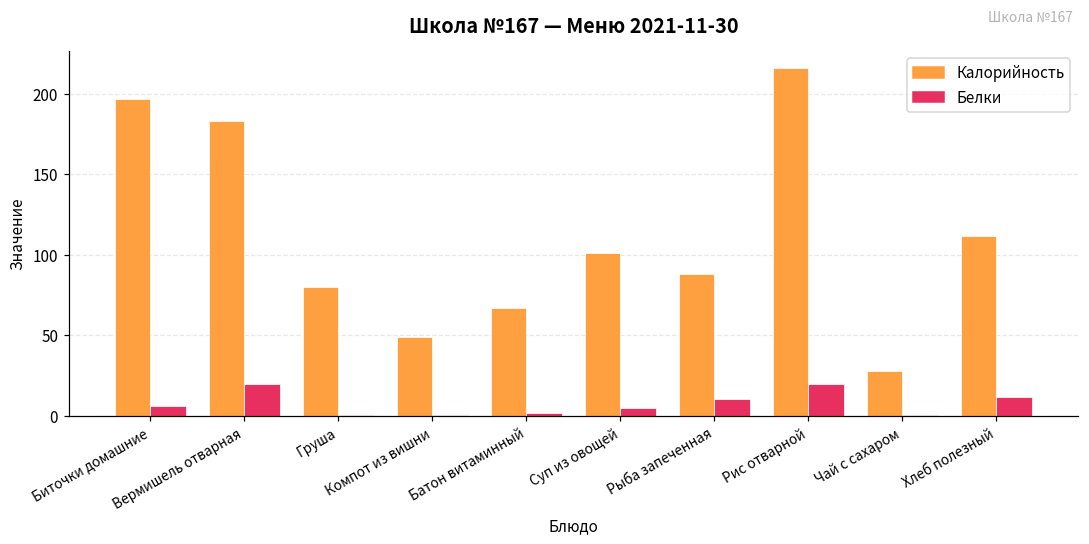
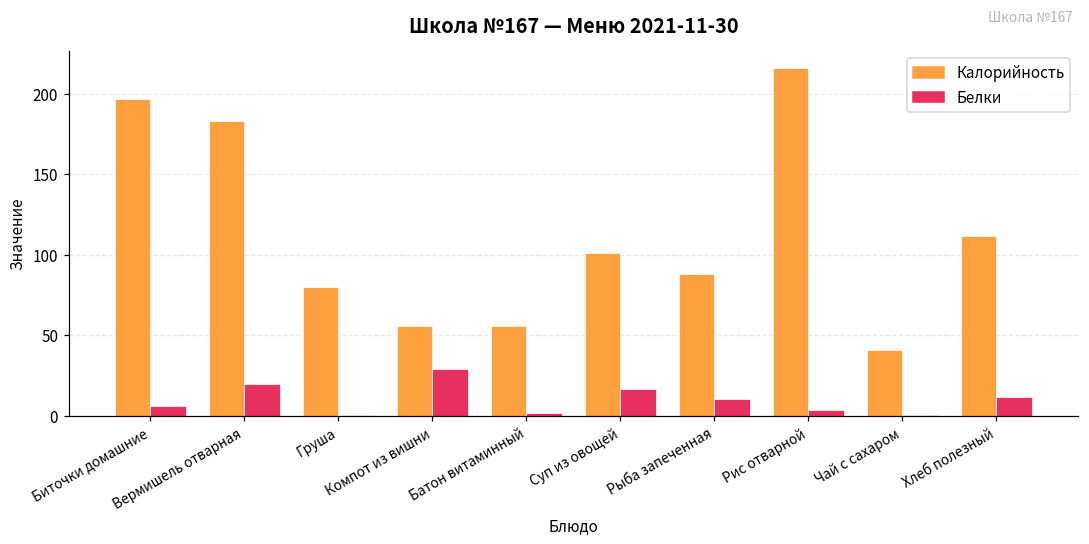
  {
    "Калорийность": {
      "Биточки домашние": 197,
      "Вермишель отварная": 183,
      "Груша": 80,
-     "Компот из вишни": 49,
-     "Батон витаминный": 67,
+     "Компот из вишни": 56,
+     "Батон витаминный": 56,
      "Суп из овощей": 101,
      "Рыба запеченная": 88,
      "Рис отварной": 216,
-     "Чай с сахаром": 28,
+     "Чай с сахаром": 41,
      "Хлеб полезный": 112
    },
    "Белки": {
      "Биточки домашние": 6,
      "Вермишель отварная": 20,
-     "Компот из вишни": 0,
+     "Компот из вишни": 29,
      "Батон витаминный": 2,
-     "Суп из овощей": 5,
+     "Суп из овощей": 16,
      "Рыба запеченная": 10,
-     "Рис отварной": 20,
+     "Рис отварной": 4,
      "Хлеб полезный": 12
    }
  }
